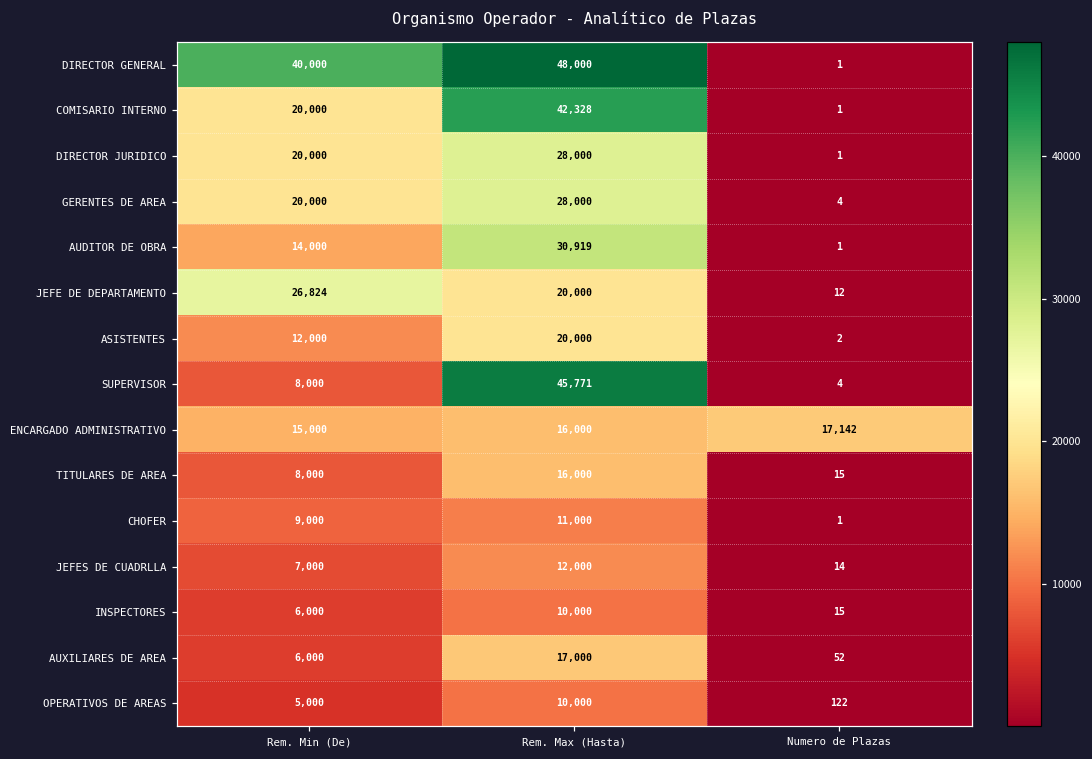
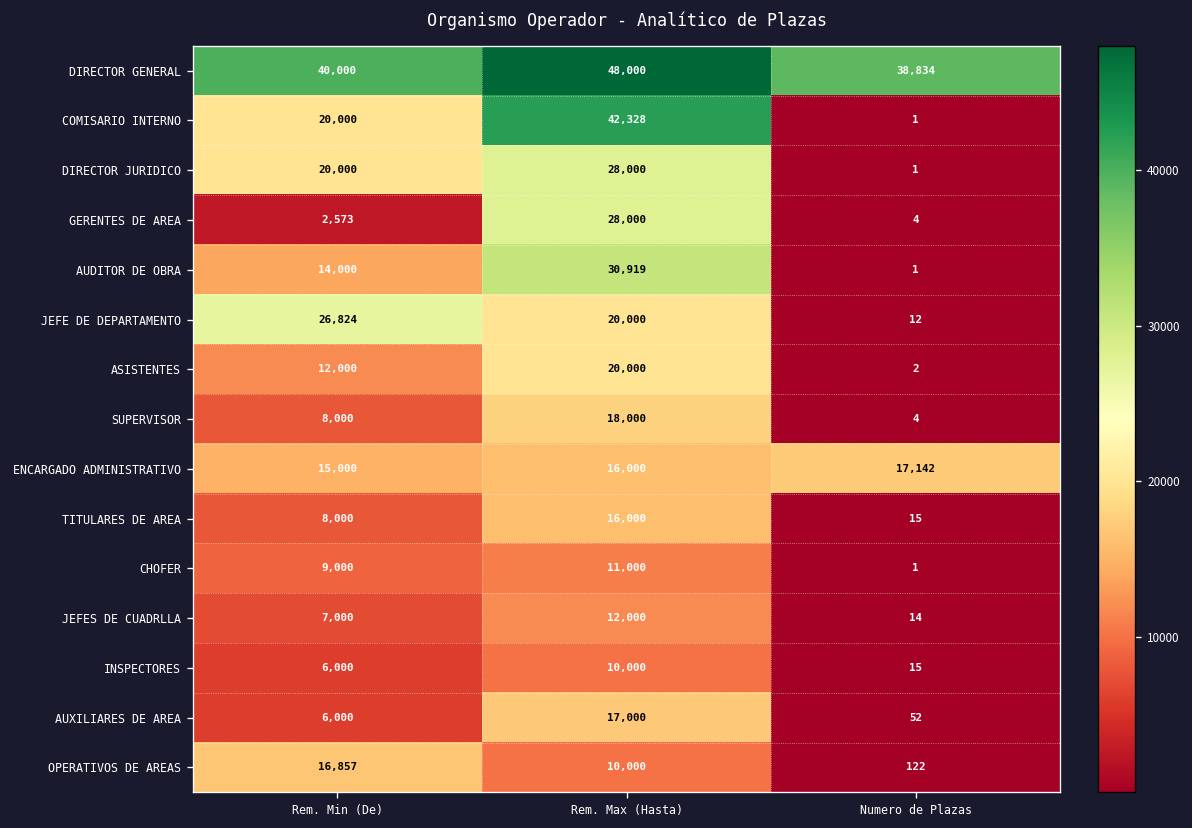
  {
    "DIRECTOR GENERAL": {
      "Rem. Min (De)": "40,000",
      "Rem. Max (Hasta)": "48,000",
-     "Numero de Plazas": "1"
+     "Numero de Plazas": "38,834"
    },
    "COMISARIO INTERNO": {
      "Rem. Min (De)": "20,000",
      "Rem. Max (Hasta)": "42,328",
      "Numero de Plazas": "1"
    },
    "DIRECTOR JURIDICO": {
      "Rem. Min (De)": "20,000",
      "Rem. Max (Hasta)": "28,000",
      "Numero de Plazas": "1"
    },
    "GERENTES DE AREA": {
-     "Rem. Min (De)": "20,000",
+     "Rem. Min (De)": "2,573",
      "Rem. Max (Hasta)": "28,000",
      "Numero de Plazas": "4"
    },
    "AUDITOR DE OBRA": {
      "Rem. Min (De)": "14,000",
      "Rem. Max (Hasta)": "30,919",
      "Numero de Plazas": "1"
    },
    "JEFE DE DEPARTAMENTO": {
      "Rem. Min (De)": "26,824",
      "Rem. Max (Hasta)": "20,000",
      "Numero de Plazas": "12"
    },
    "ASISTENTES": {
      "Rem. Min (De)": "12,000",
      "Rem. Max (Hasta)": "20,000",
      "Numero de Plazas": "2"
    },
    "SUPERVISOR": {
      "Rem. Min (De)": "8,000",
-     "Rem. Max (Hasta)": "45,771",
+     "Rem. Max (Hasta)": "18,000",
      "Numero de Plazas": "4"
    },
    "ENCARGADO ADMINISTRATIVO": {
      "Rem. Min (De)": "15,000",
      "Rem. Max (Hasta)": "16,000",
      "Numero de Plazas": "17,142"
    },
    "TITULARES DE AREA": {
      "Rem. Min (De)": "8,000",
      "Rem. Max (Hasta)": "16,000",
      "Numero de Plazas": "15"
    },
    "CHOFER": {
      "Rem. Min (De)": "9,000",
      "Rem. Max (Hasta)": "11,000",
      "Numero de Plazas": "1"
    },
    "JEFES DE CUADRLLA": {
      "Rem. Min (De)": "7,000",
      "Rem. Max (Hasta)": "12,000",
      "Numero de Plazas": "14"
    },
    "INSPECTORES": {
      "Rem. Min (De)": "6,000",
      "Rem. Max (Hasta)": "10,000",
      "Numero de Plazas": "15"
    },
    "AUXILIARES DE AREA": {
      "Rem. Min (De)": "6,000",
      "Rem. Max (Hasta)": "17,000",
      "Numero de Plazas": "52"
    },
    "OPERATIVOS DE AREAS": {
-     "Rem. Min (De)": "5,000",
+     "Rem. Min (De)": "16,857",
      "Rem. Max (Hasta)": "10,000",
      "Numero de Plazas": "122"
    }
  }
